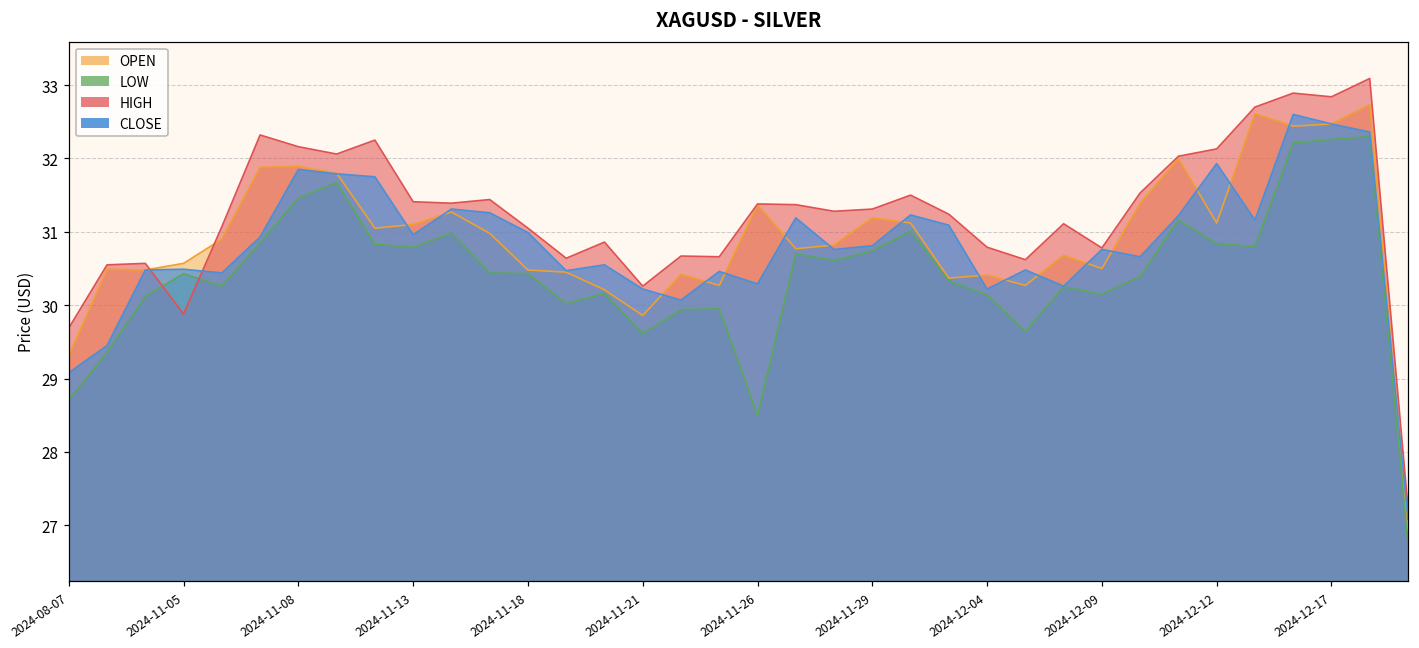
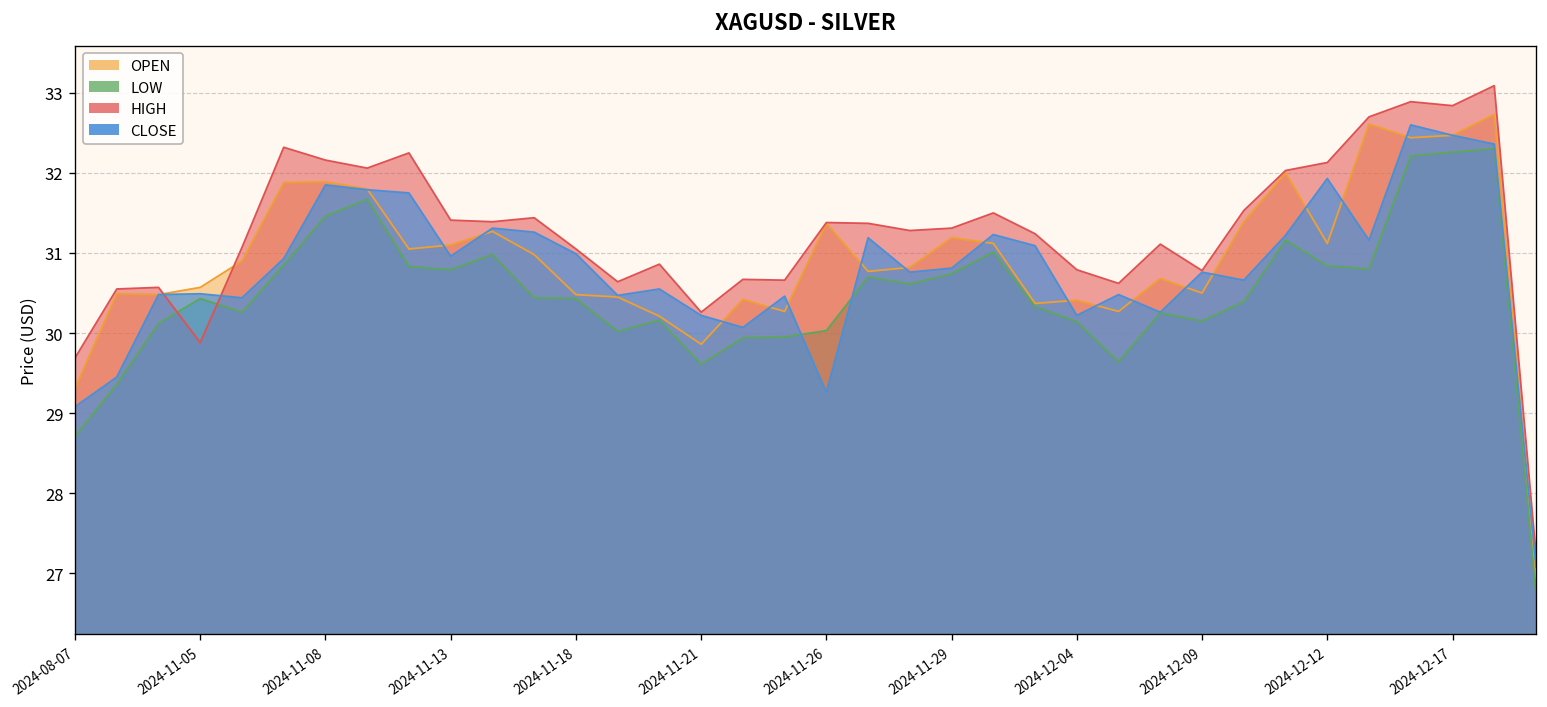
  {
    "OPEN": {
      "2024-08-07": 29.3,
      "2024-11-05": 30.6,
      "2024-11-08": 31.9,
      "2024-11-13": 31.1,
      "2024-11-18": 30.5,
      "2024-11-21": 29.9,
      "2024-11-29": 31.2,
      "2024-12-04": 30.4,
      "2024-12-09": 30.5,
      "2024-12-12": 31.1
    },
    "LOW": {
      "2024-08-07": 28.7,
      "2024-11-05": 30.4,
      "2024-11-08": 31.5,
      "2024-11-13": 30.8,
      "2024-11-18": 30.4,
      "2024-11-21": 29.6,
-     "2024-11-26": 28.5,
+     "2024-11-26": 30.0,
      "2024-11-29": 30.7,
      "2024-12-04": 30.1,
      "2024-12-09": 30.2,
      "2024-12-12": 30.8,
      "2024-12-17": 32.3
    },
    "HIGH": {
      "2024-08-07": 29.7,
      "2024-11-05": 29.9,
      "2024-11-08": 32.2,
      "2024-11-13": 31.4,
      "2024-11-18": 31.1,
      "2024-11-21": 30.3,
      "2024-11-29": 31.3,
      "2024-12-04": 30.8,
      "2024-12-12": 32.1,
      "2024-12-17": 32.8
    },
    "CLOSE": {
      "2024-08-07": 29.1,
      "2024-11-05": 30.5,
      "2024-11-08": 31.9,
      "2024-11-13": 31.0,
      "2024-11-18": 31.0,
      "2024-11-21": 30.2,
-     "2024-11-26": 30.3,
+     "2024-11-26": 29.3,
      "2024-11-29": 30.8,
      "2024-12-04": 30.2,
      "2024-12-12": 31.9
    }
  }
